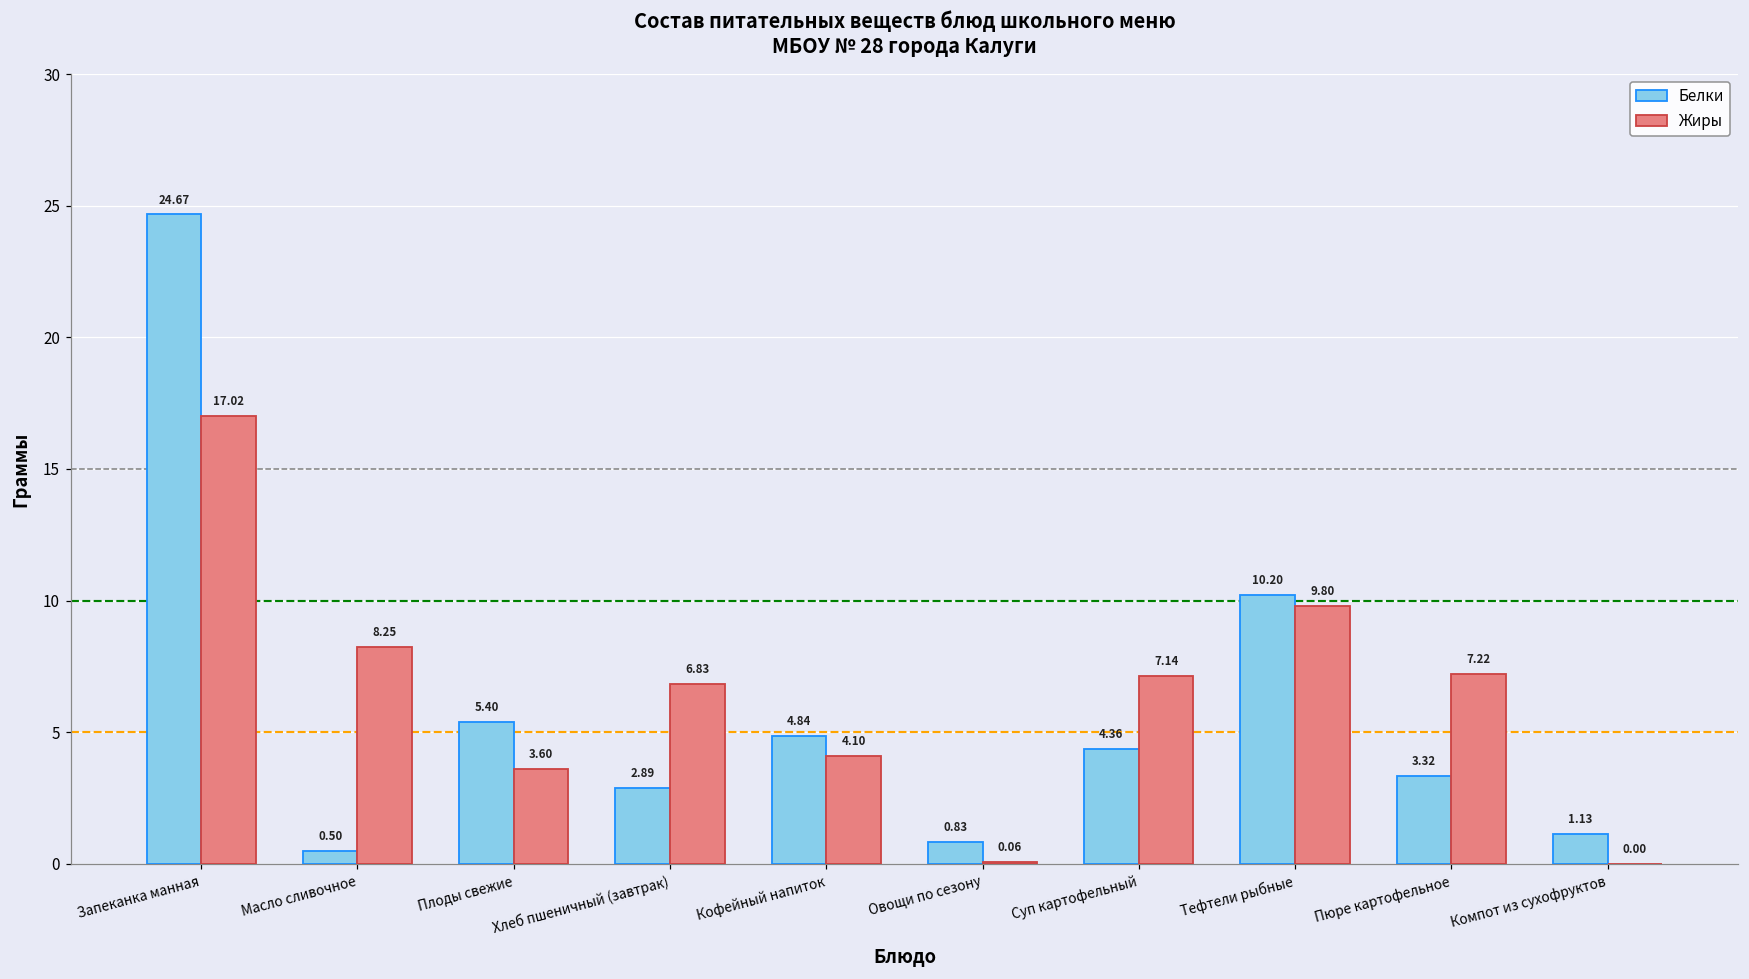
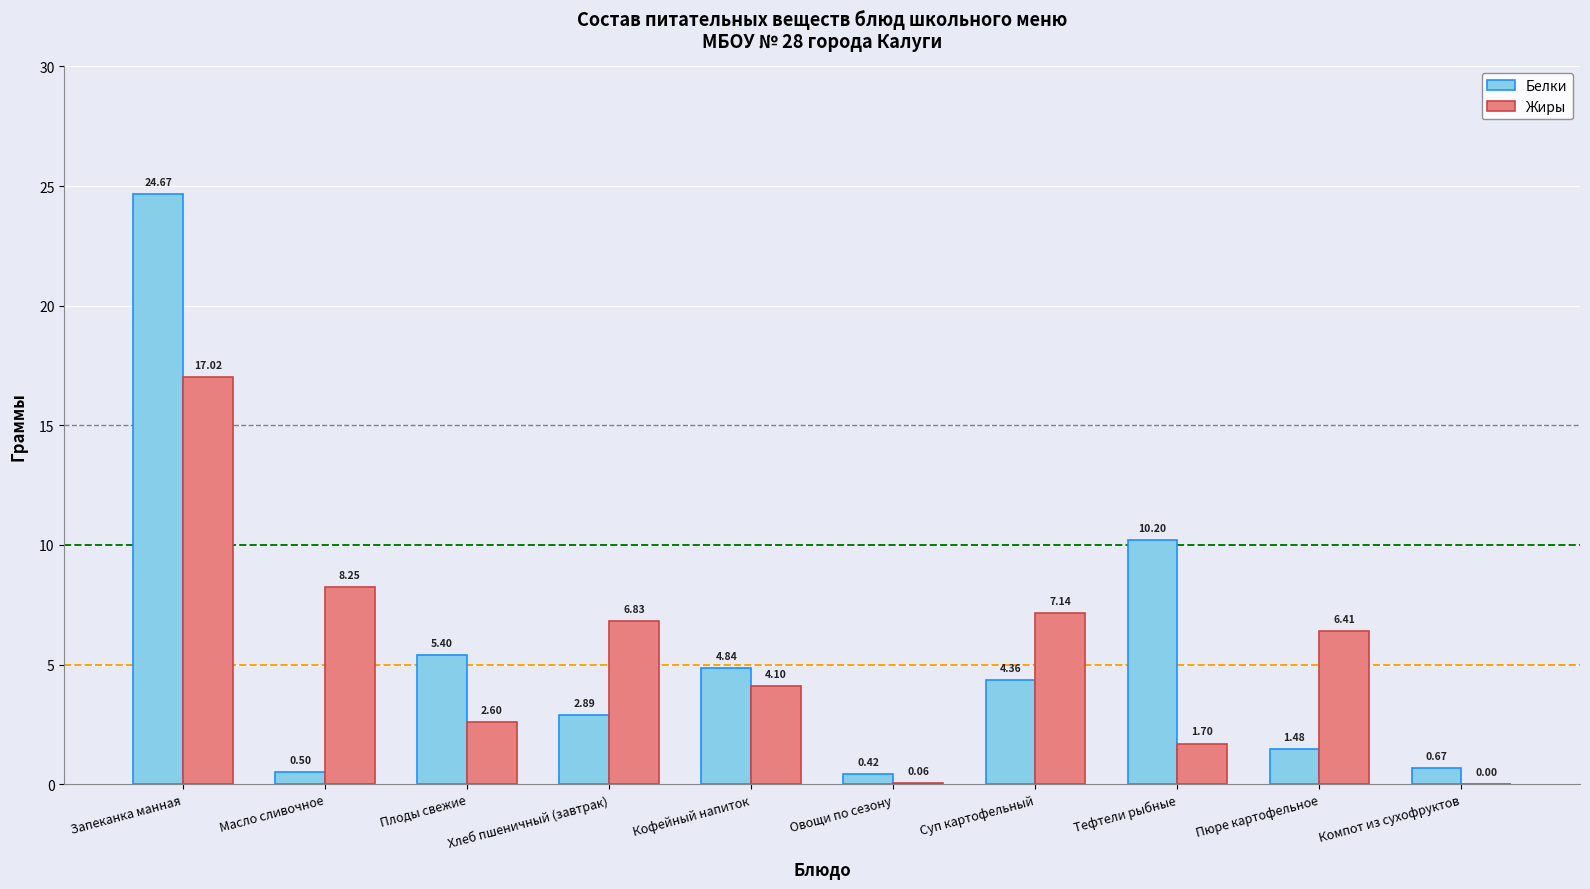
  {
    "Белки": {
      "Запеканка манная": 24.67,
      "Масло сливочное": 0.50,
      "Плоды свежие": 5.40,
      "Хлеб пшеничный (завтрак)": 2.89,
      "Кофейный напиток": 4.84,
-     "Овощи по сезону": 0.83,
+     "Овощи по сезону": 0.42,
      "Суп картофельный": 4.36,
      "Тефтели рыбные": 10.20,
-     "Пюре картофельное": 3.32,
-     "Компот из сухофруктов": 1.13
+     "Пюре картофельное": 1.48,
+     "Компот из сухофруктов": 0.67
    },
    "Жиры": {
      "Запеканка манная": 17.02,
      "Масло сливочное": 8.25,
-     "Плоды свежие": 3.60,
+     "Плоды свежие": 2.60,
      "Хлеб пшеничный (завтрак)": 6.83,
      "Кофейный напиток": 4.10,
      "Овощи по сезону": 0.06,
      "Суп картофельный": 7.14,
-     "Тефтели рыбные": 9.80,
-     "Пюре картофельное": 7.22,
+     "Тефтели рыбные": 1.70,
+     "Пюре картофельное": 6.41,
      "Компот из сухофруктов": 0.00
    }
  }
